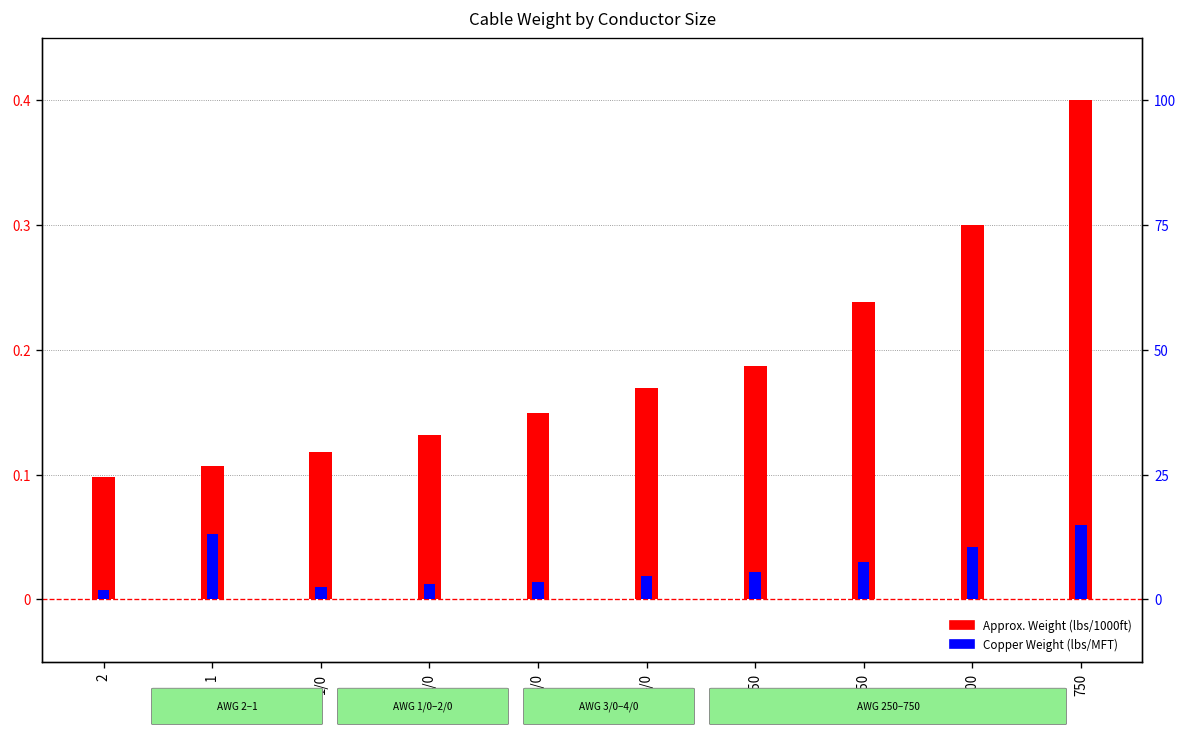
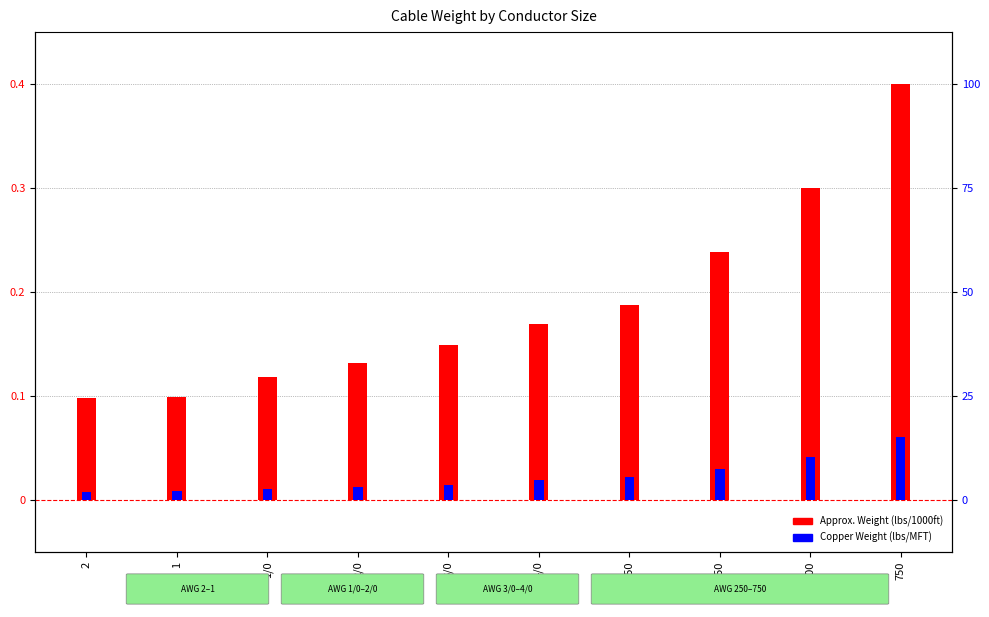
  {
    "Approx. Weight (lbs/1000ft)": {
      "2": 0.098,
-     "1": 0.107,
+     "1": 0.099,
      "750": 0.400
    },
    "Copper Weight (lbs/MFT)": {
-     "1": 0.052
+     "1": 0.009
    }
  }
